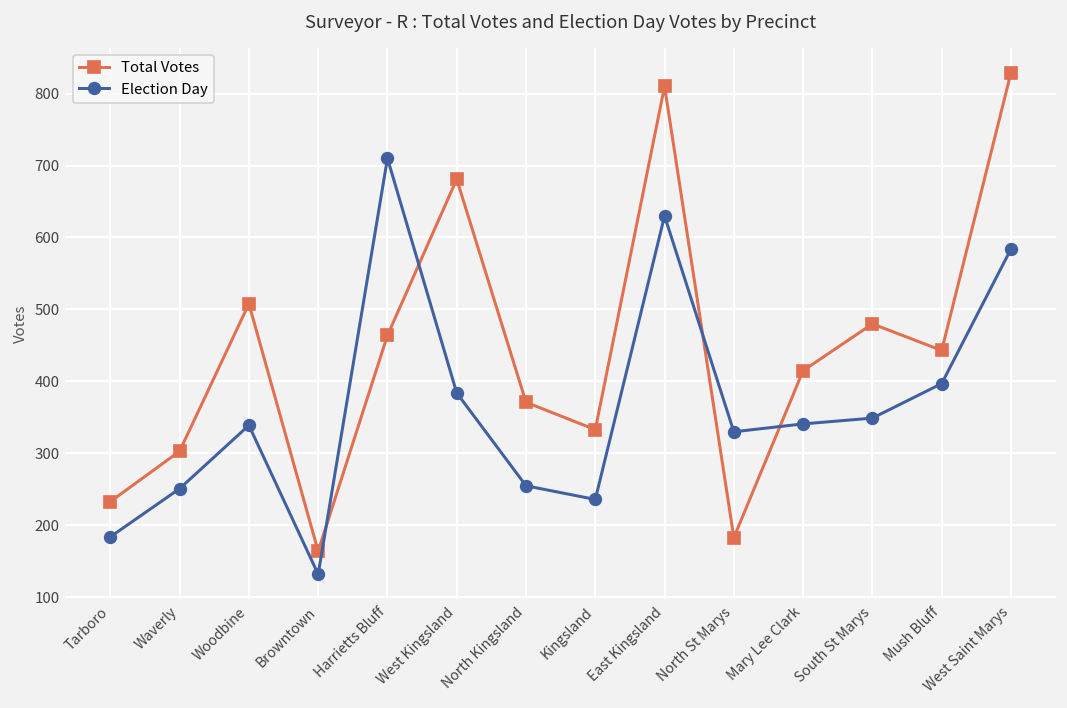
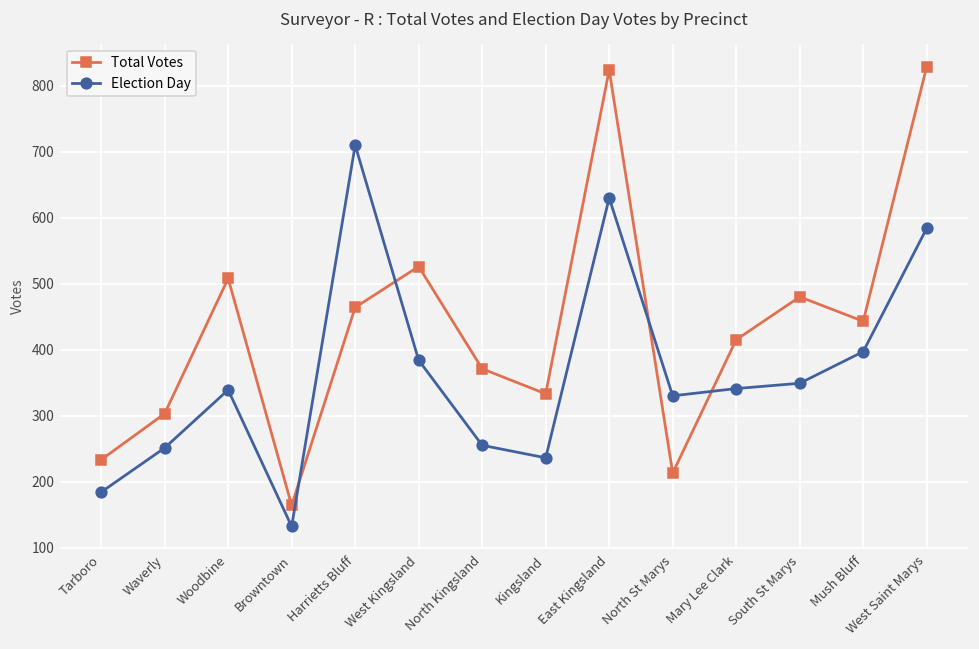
  {
    "Total Votes": {
      "Tarboro": 230,
      "Waverly": 300,
      "Woodbine": 510,
      "Browntown": 160,
      "Harrietts Bluff": 460,
-     "West Kingsland": 680,
+     "West Kingsland": 530,
      "North Kingsland": 370,
      "Kingsland": 330,
-     "East Kingsland": 810,
-     "North St Marys": 180,
+     "East Kingsland": 820,
+     "North St Marys": 210,
      "Mary Lee Clark": 420,
      "South St Marys": 480,
      "Mush Bluff": 440,
      "West Saint Marys": 830
    },
    "Election Day": {
      "Tarboro": 180,
      "Waverly": 250,
      "Woodbine": 340,
      "Browntown": 130,
      "Harrietts Bluff": 710,
      "West Kingsland": 380,
      "North Kingsland": 260,
      "Kingsland": 240,
      "East Kingsland": 630,
      "North St Marys": 330,
      "Mary Lee Clark": 340,
      "South St Marys": 350,
      "Mush Bluff": 400,
      "West Saint Marys": 580
    }
  }
